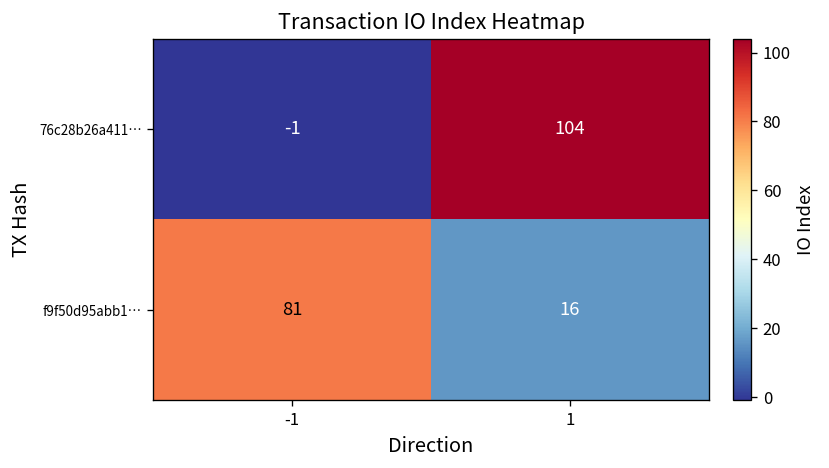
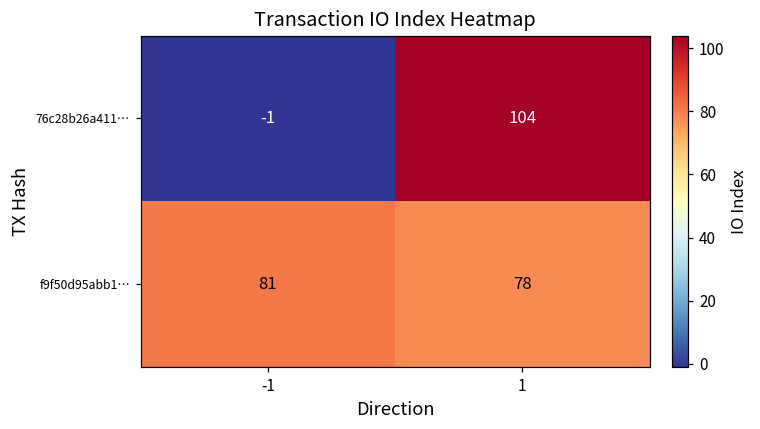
  {
    "76c28b26a411…": {
      "-1": -1,
      "1": 104
    },
    "f9f50d95abb1…": {
      "-1": 81,
-     "1": 16
+     "1": 78
    }
  }
